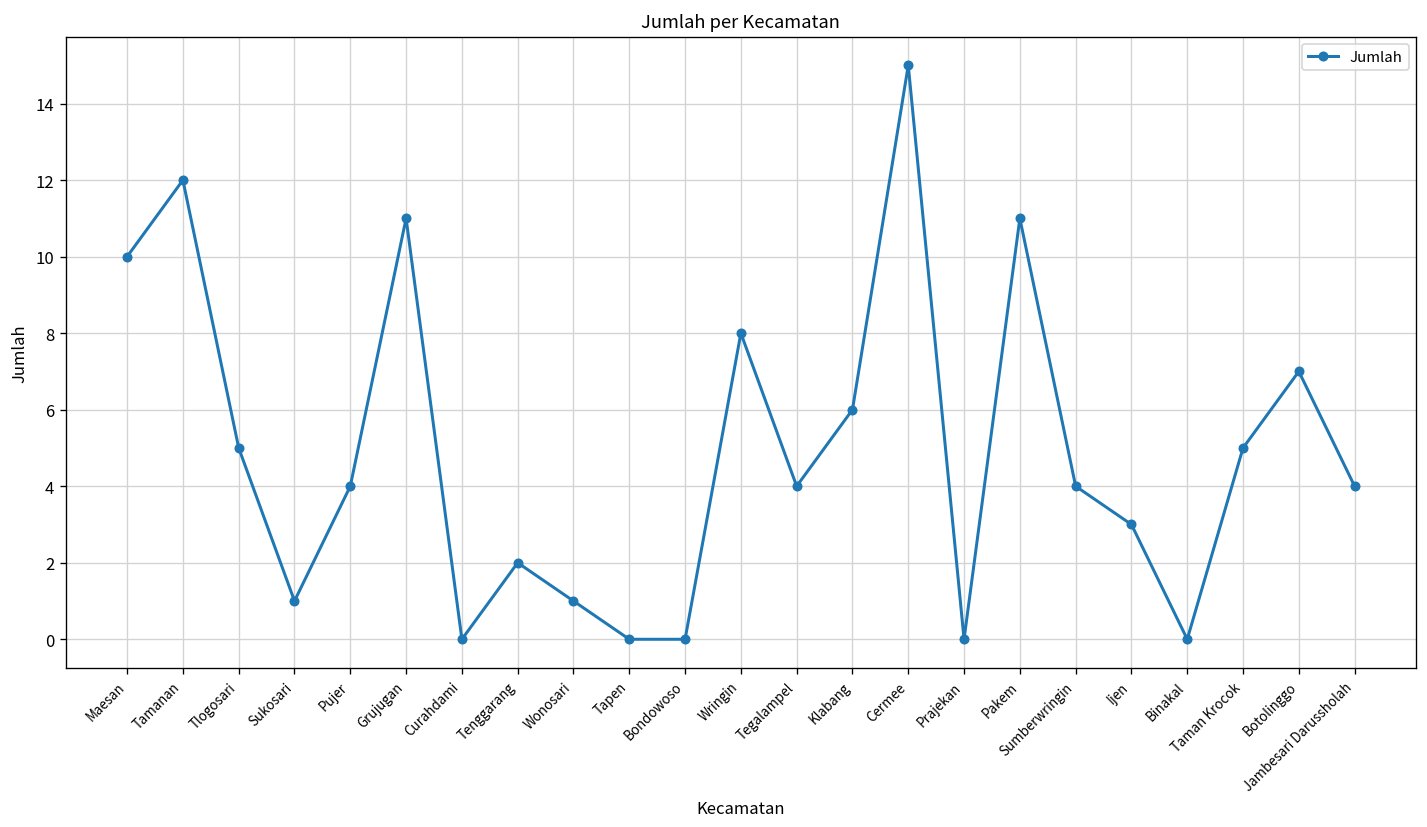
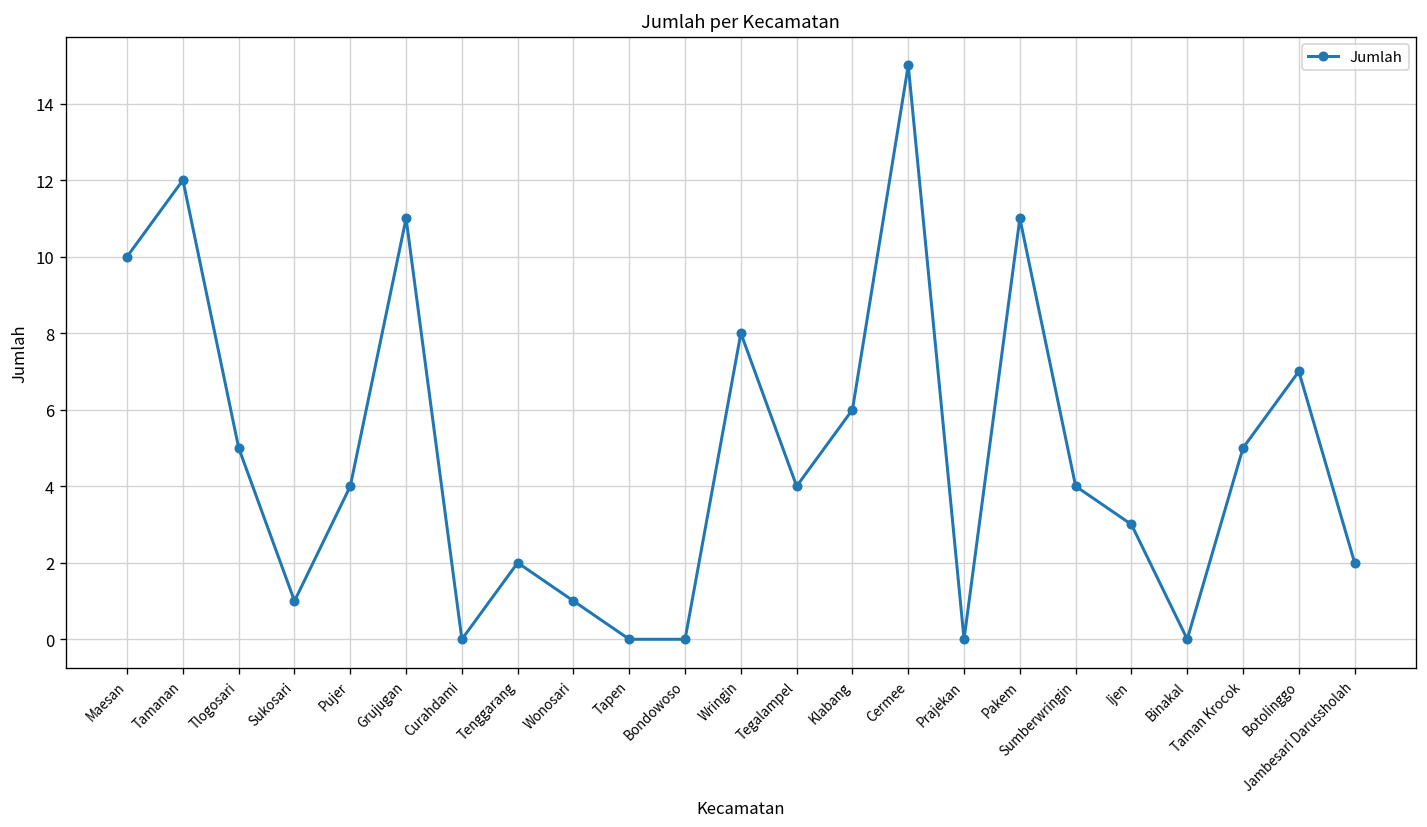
  {
    "Maesan": 10,
    "Tamanan": 12,
    "Tlogosari": 5,
    "Sukosari": 1,
    "Pujer": 4,
    "Grujugan": 11,
    "Curahdami": 0,
    "Tenggarang": 2,
    "Wonosari": 1,
    "Tapen": 0,
    "Bondowoso": 0,
    "Wringin": 8,
    "Tegalampel": 4,
    "Klabang": 6,
    "Cermee": 15,
    "Prajekan": 0,
    "Pakem": 11,
    "Sumberwringin": 4,
    "Ijen": 3,
    "Binakal": 0,
    "Taman Krocok": 5,
    "Botolinggo": 7,
-   "Jambesari Darussholah": 4
+   "Jambesari Darussholah": 2
  }
